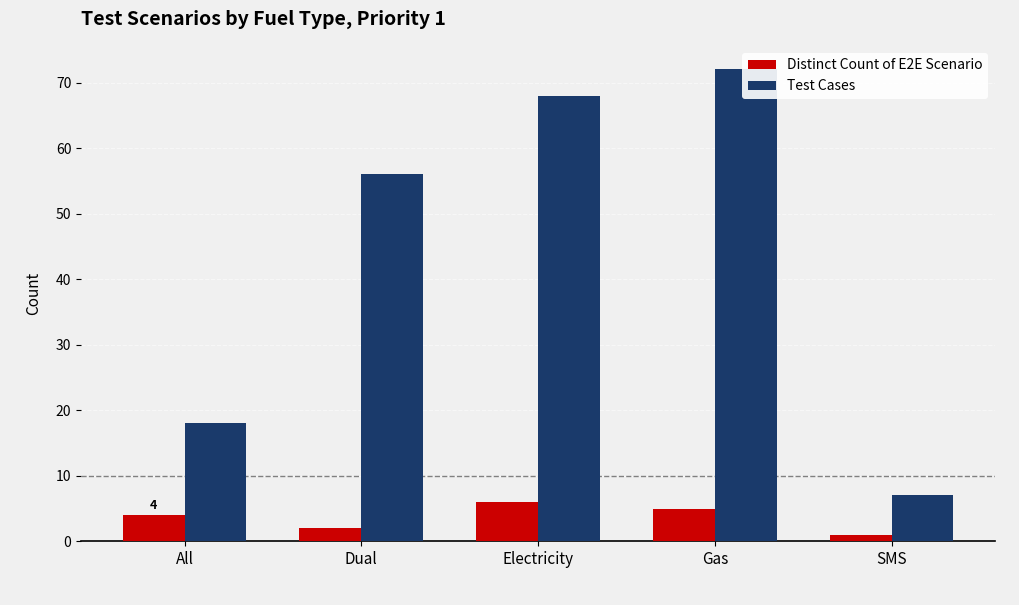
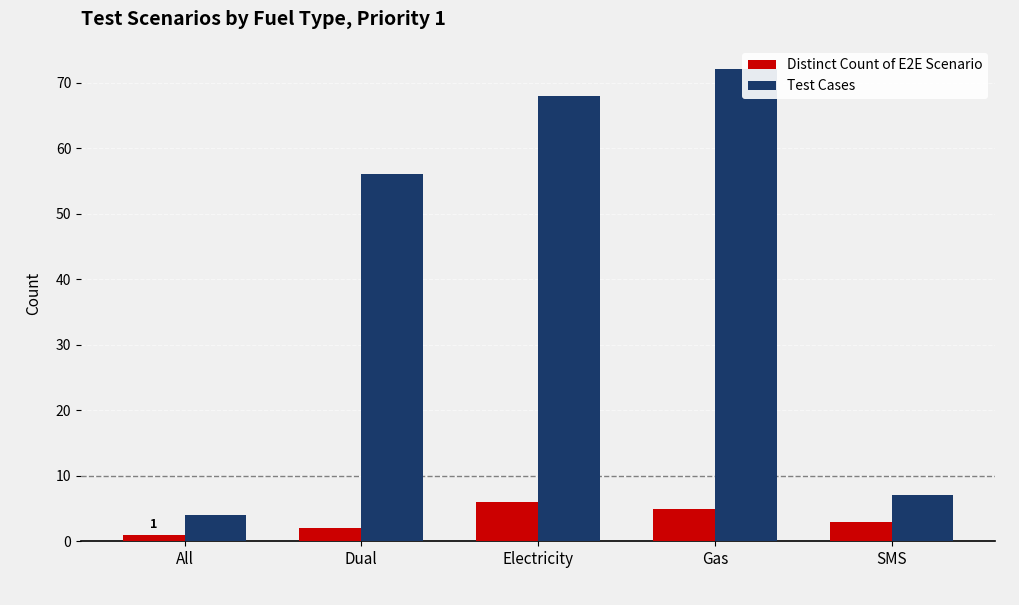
  {
    "Distinct Count of E2E Scenario": {
-     "All": 4,
-     "SMS": 1
+     "All": 1,
+     "SMS": 3
    },
    "Test Cases": {
-     "All": 18,
+     "All": 4,
      "Dual": 56,
      "Electricity": 68,
      "SMS": 7
    }
  }
